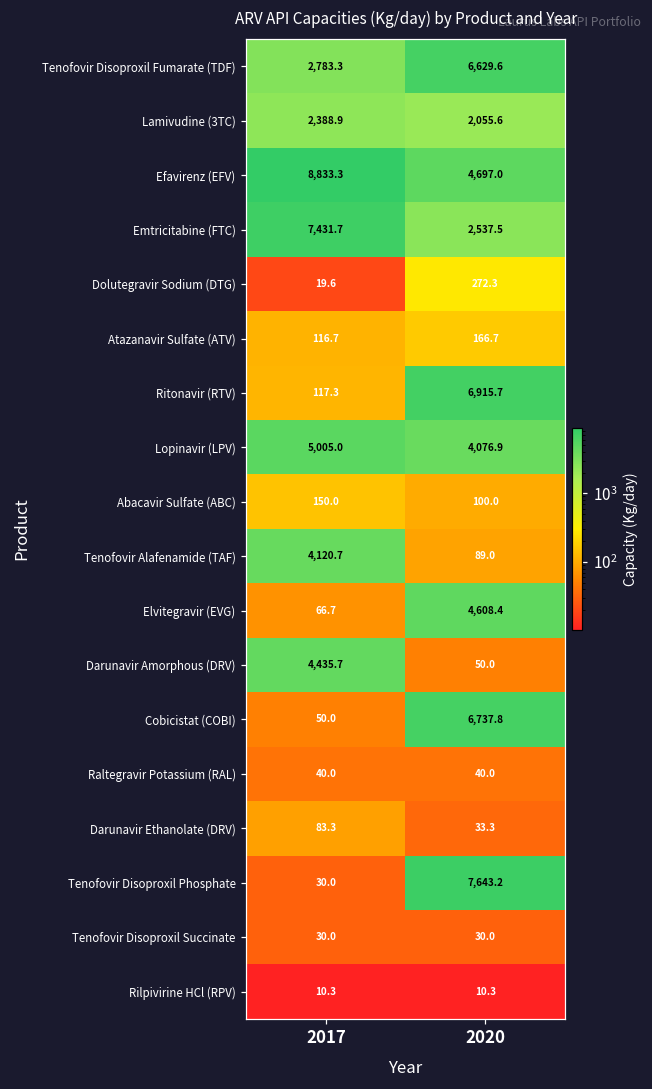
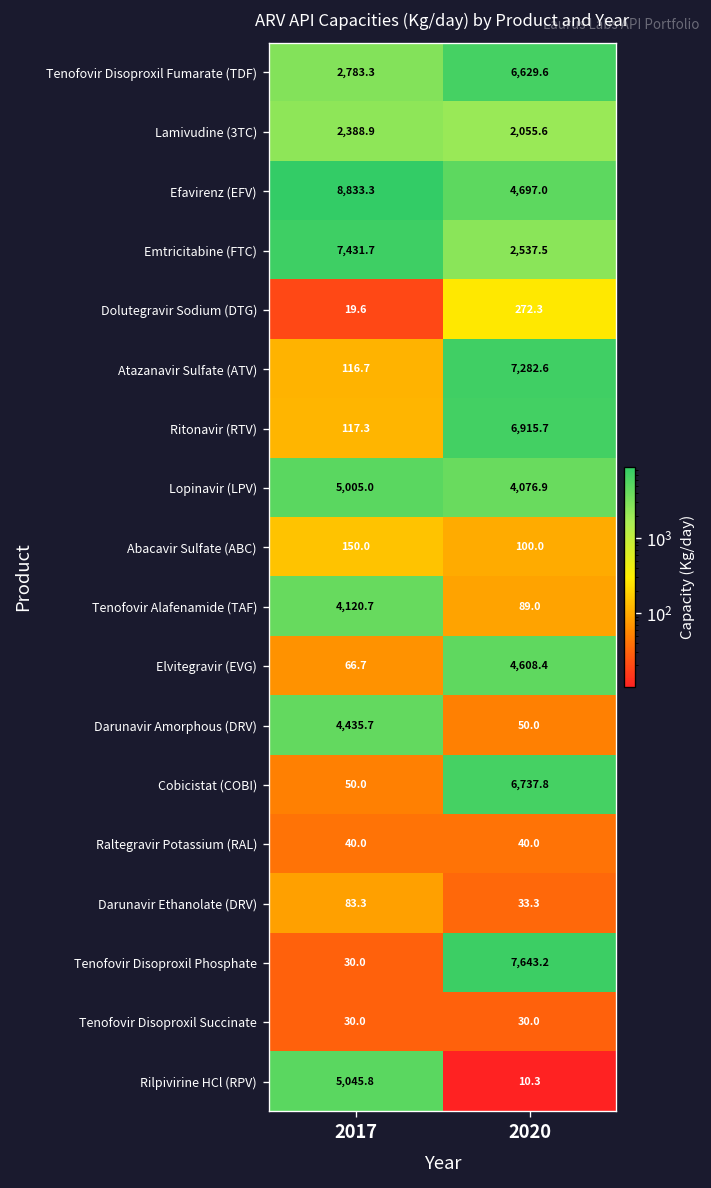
  {
    "Tenofovir Disoproxil Fumarate (TDF)": {
      "2017": "2,783.3",
      "2020": "6,629.6"
    },
    "Lamivudine (3TC)": {
      "2017": "2,388.9",
      "2020": "2,055.6"
    },
    "Efavirenz (EFV)": {
      "2017": "8,833.3",
      "2020": "4,697.0"
    },
    "Emtricitabine (FTC)": {
      "2017": "7,431.7",
      "2020": "2,537.5"
    },
    "Dolutegravir Sodium (DTG)": {
      "2017": "19.6",
      "2020": "272.3"
    },
    "Atazanavir Sulfate (ATV)": {
      "2017": "116.7",
-     "2020": "166.7"
+     "2020": "7,282.6"
    },
    "Ritonavir (RTV)": {
      "2017": "117.3",
      "2020": "6,915.7"
    },
    "Lopinavir (LPV)": {
      "2017": "5,005.0",
      "2020": "4,076.9"
    },
    "Abacavir Sulfate (ABC)": {
      "2017": "150.0",
      "2020": "100.0"
    },
    "Tenofovir Alafenamide (TAF)": {
      "2017": "4,120.7",
      "2020": "89.0"
    },
    "Elvitegravir (EVG)": {
      "2017": "66.7",
      "2020": "4,608.4"
    },
    "Darunavir Amorphous (DRV)": {
      "2017": "4,435.7",
      "2020": "50.0"
    },
    "Cobicistat (COBI)": {
      "2017": "50.0",
      "2020": "6,737.8"
    },
    "Raltegravir Potassium (RAL)": {
      "2017": "40.0",
      "2020": "40.0"
    },
    "Darunavir Ethanolate (DRV)": {
      "2017": "83.3",
      "2020": "33.3"
    },
    "Tenofovir Disoproxil Phosphate": {
      "2017": "30.0",
      "2020": "7,643.2"
    },
    "Tenofovir Disoproxil Succinate": {
      "2017": "30.0",
      "2020": "30.0"
    },
    "Rilpivirine HCl (RPV)": {
-     "2017": "10.3",
+     "2017": "5,045.8",
      "2020": "10.3"
    }
  }
